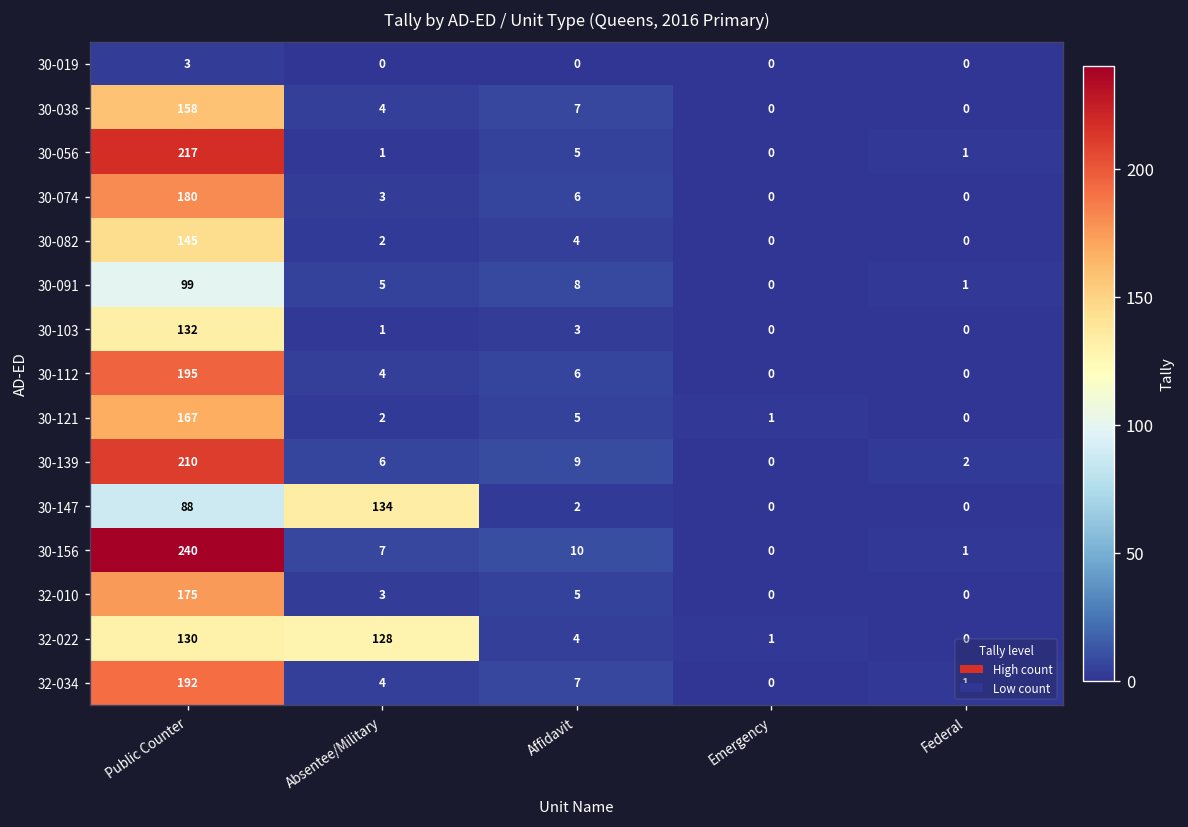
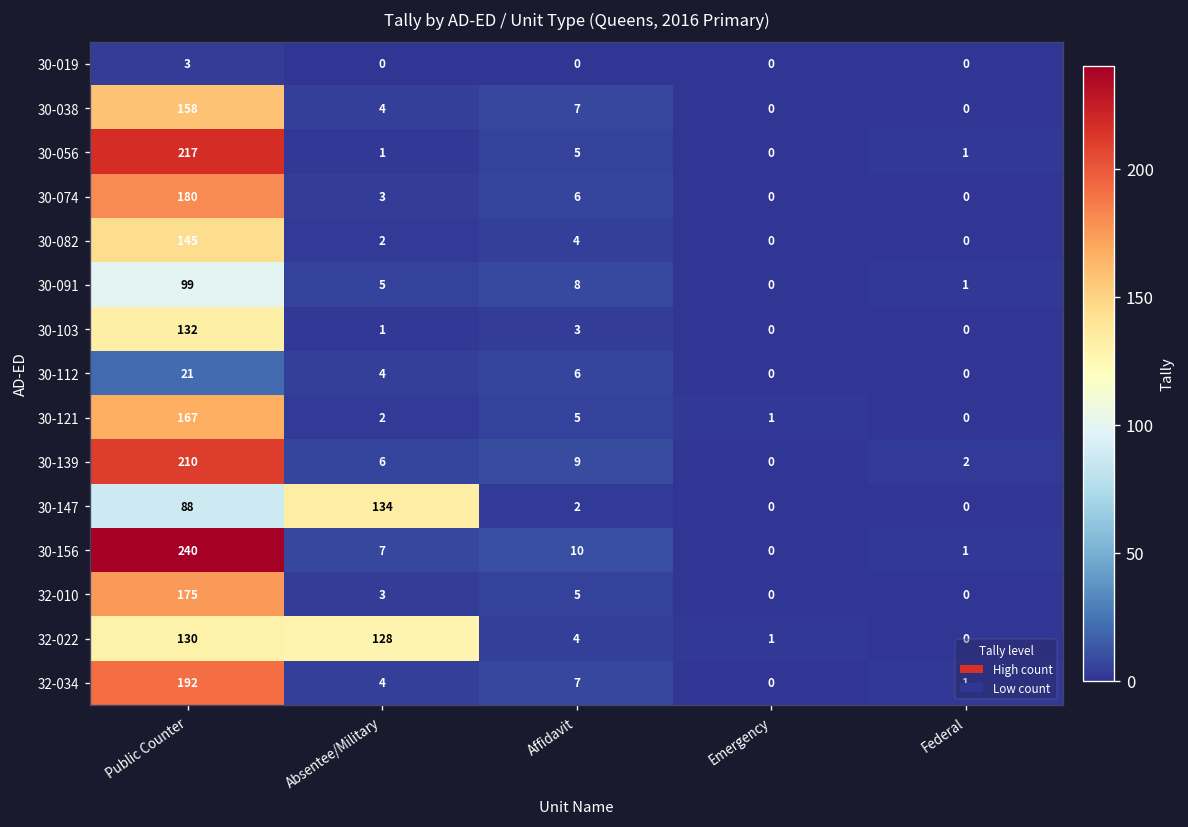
  {
    "30-019": {
      "Public Counter": 3,
      "Absentee/Military": 0,
      "Affidavit": 0,
      "Emergency": 0,
      "Federal": 0
    },
    "30-038": {
      "Public Counter": 158,
      "Absentee/Military": 4,
      "Affidavit": 7,
      "Emergency": 0,
      "Federal": 0
    },
    "30-056": {
      "Public Counter": 217,
      "Absentee/Military": 1,
      "Affidavit": 5,
      "Emergency": 0,
      "Federal": 1
    },
    "30-074": {
      "Public Counter": 180,
      "Absentee/Military": 3,
      "Affidavit": 6,
      "Emergency": 0,
      "Federal": 0
    },
    "30-082": {
      "Public Counter": 145,
      "Absentee/Military": 2,
      "Affidavit": 4,
      "Emergency": 0,
      "Federal": 0
    },
    "30-091": {
      "Public Counter": 99,
      "Absentee/Military": 5,
      "Affidavit": 8,
      "Emergency": 0,
      "Federal": 1
    },
    "30-103": {
      "Public Counter": 132,
      "Absentee/Military": 1,
      "Affidavit": 3,
      "Emergency": 0,
      "Federal": 0
    },
    "30-112": {
-     "Public Counter": 195,
+     "Public Counter": 21,
      "Absentee/Military": 4,
      "Affidavit": 6,
      "Emergency": 0,
      "Federal": 0
    },
    "30-121": {
      "Public Counter": 167,
      "Absentee/Military": 2,
      "Affidavit": 5,
      "Emergency": 1,
      "Federal": 0
    },
    "30-139": {
      "Public Counter": 210,
      "Absentee/Military": 6,
      "Affidavit": 9,
      "Emergency": 0,
      "Federal": 2
    },
    "30-147": {
      "Public Counter": 88,
      "Absentee/Military": 134,
      "Affidavit": 2,
      "Emergency": 0,
      "Federal": 0
    },
    "30-156": {
      "Public Counter": 240,
      "Absentee/Military": 7,
      "Affidavit": 10,
      "Emergency": 0,
      "Federal": 1
    },
    "32-010": {
      "Public Counter": 175,
      "Absentee/Military": 3,
      "Affidavit": 5,
      "Emergency": 0,
      "Federal": 0
    },
    "32-022": {
      "Public Counter": 130,
      "Absentee/Military": 128,
      "Affidavit": 4,
      "Emergency": 1
    },
    "32-034": {
      "Public Counter": 192,
      "Absentee/Military": 4,
      "Affidavit": 7,
      "Emergency": 0
    }
  }
